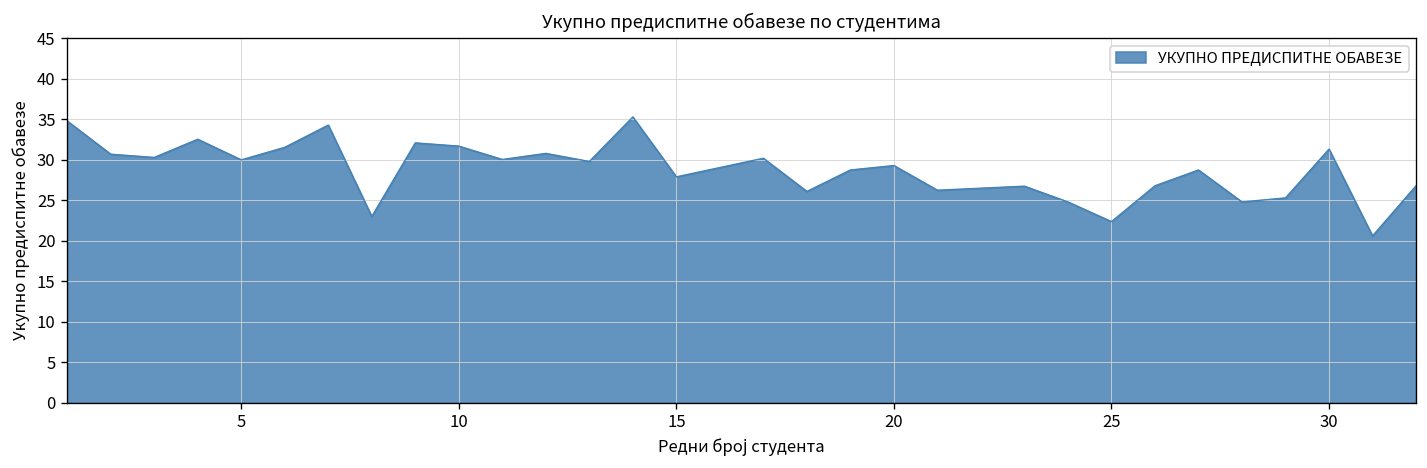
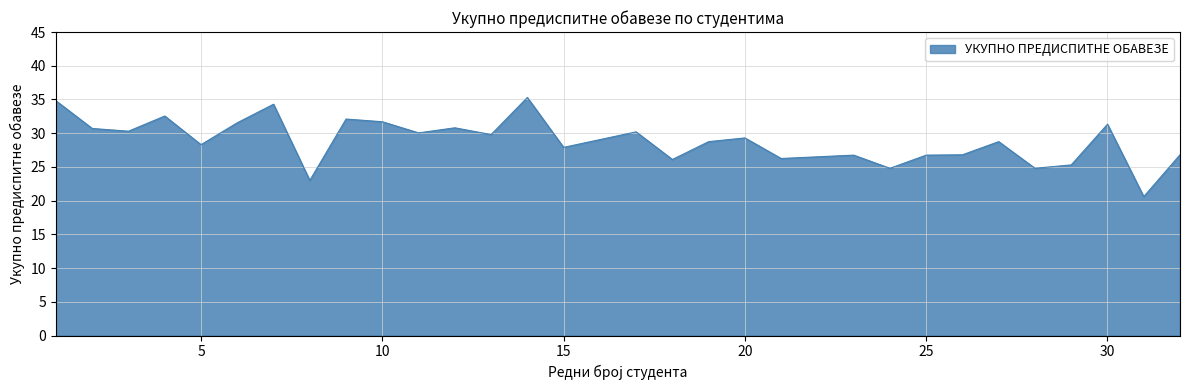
  {
-   "5": 30,
+   "5": 28,
    "10": 32,
    "15": 28,
    "20": 29,
-   "25": 22,
+   "25": 27,
    "30": 31
  }
